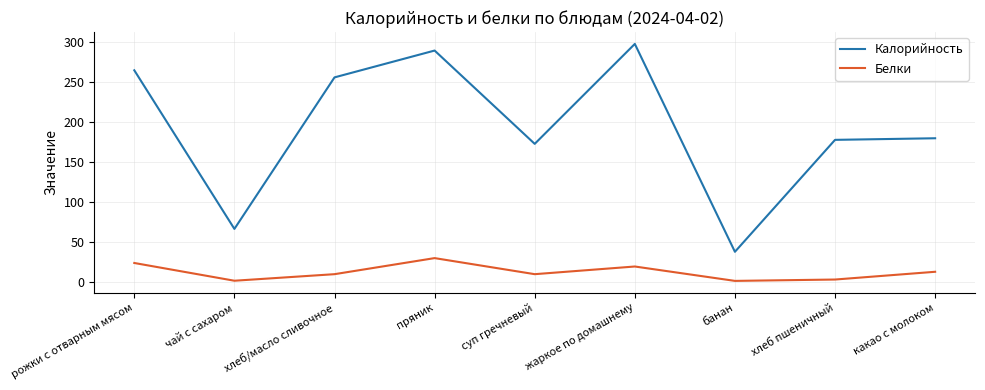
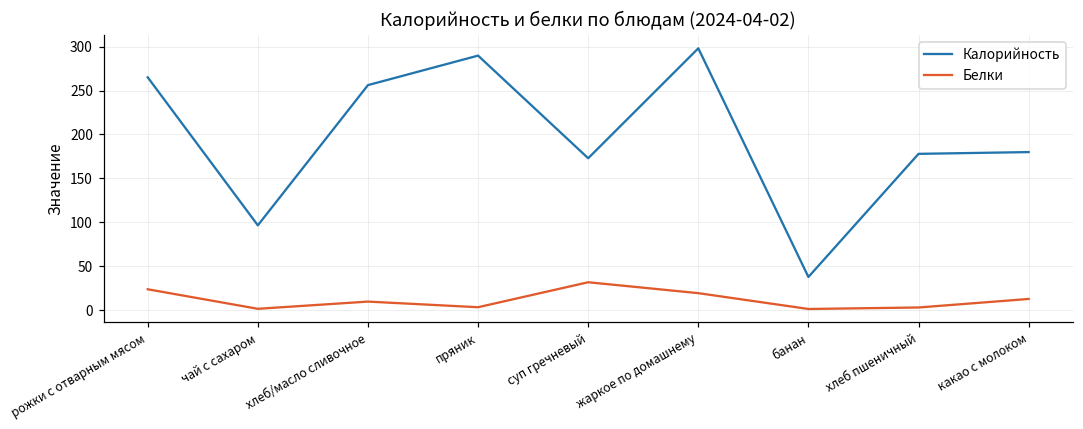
  {
    "Калорийность": {
      "рожки с отварным мясом": 270,
-     "чай с сахаром": 70,
+     "чай с сахаром": 100,
      "хлеб/масло сливочное": 260,
      "пряник": 290,
      "суп гречневый": 170,
      "жаркое по домашнему": 300,
      "банан": 40,
      "хлеб пшеничный": 180,
      "какао с молоком": 180
    },
    "Белки": {
      "рожки с отварным мясом": 20,
      "чай с сахаром": 0,
      "хлеб/масло сливочное": 10,
-     "пряник": 30,
-     "суп гречневый": 10,
+     "пряник": 0,
+     "суп гречневый": 30,
      "жаркое по домашнему": 20,
      "банан": 0,
      "хлеб пшеничный": 0,
      "какао с молоком": 10
    }
  }
